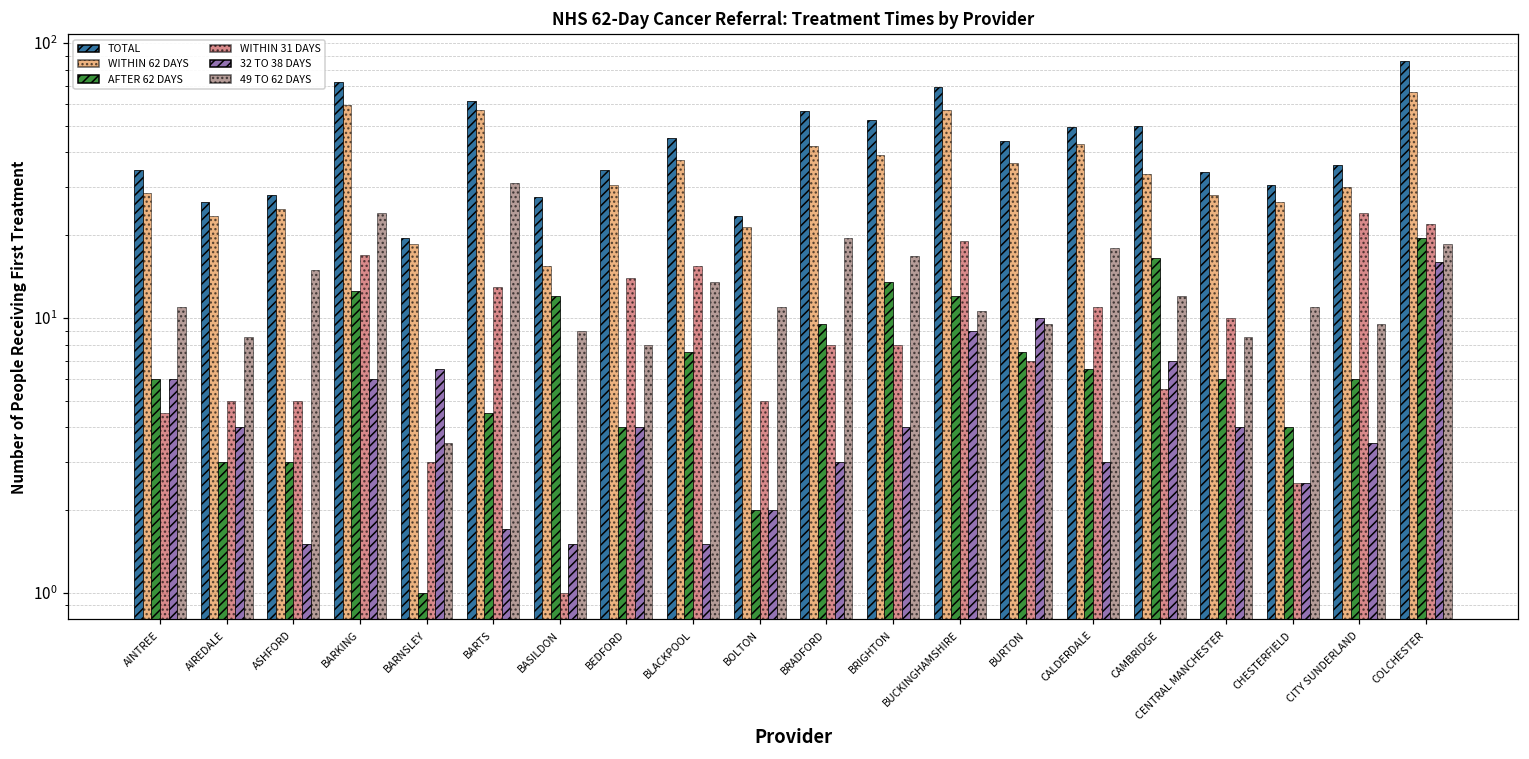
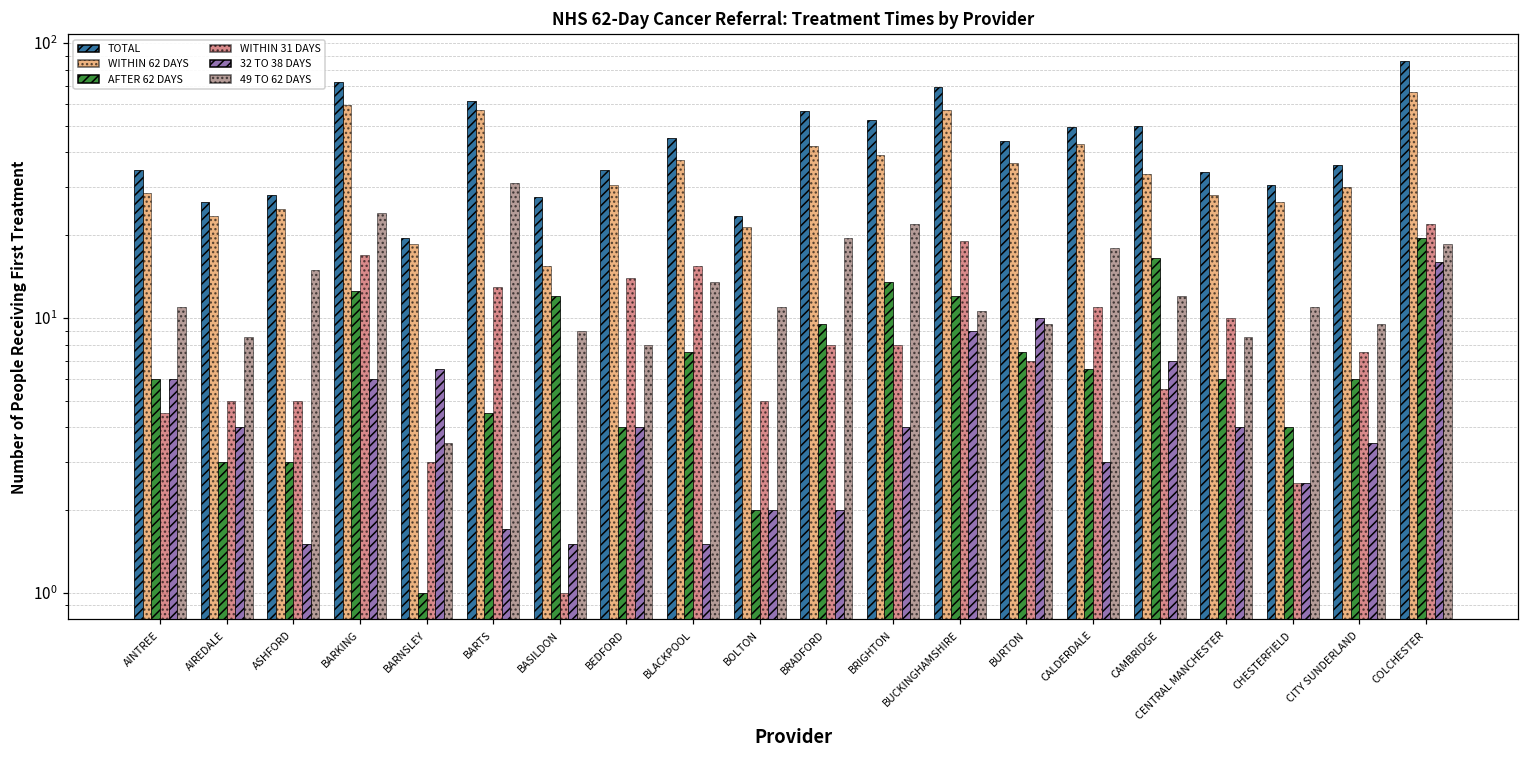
  {
    "TOTAL": {
      "AINTREE": 35,
      "AIREDALE": 27,
      "ASHFORD": 28,
      "BARKING": 72,
      "BARNSLEY": 20,
      "BARTS": 62,
      "BASILDON": 28,
      "BEDFORD": 35,
      "BLACKPOOL": 45,
      "BOLTON": 24,
      "BRADFORD": 57,
      "BRIGHTON": 53,
      "BUCKINGHAMSHIRE": 69,
      "BURTON": 44,
      "CALDERDALE": 50,
      "CAMBRIDGE": 50,
      "CENTRAL MANCHESTER": 34,
      "CHESTERFIELD": 31,
      "CITY SUNDERLAND": 36,
      "COLCHESTER": 86
    },
    "WITHIN 62 DAYS": {
      "AINTREE": 29,
      "AIREDALE": 24,
      "ASHFORD": 25,
      "BARKING": 60,
      "BARNSLEY": 19,
      "BARTS": 57,
      "BASILDON": 16,
      "BEDFORD": 31,
      "BLACKPOOL": 38,
      "BOLTON": 22,
      "BRADFORD": 42,
      "BRIGHTON": 39,
      "BUCKINGHAMSHIRE": 57,
      "BURTON": 37,
      "CALDERDALE": 43,
      "CAMBRIDGE": 34,
      "CENTRAL MANCHESTER": 28,
      "CHESTERFIELD": 27,
      "CITY SUNDERLAND": 30,
      "COLCHESTER": 67
    },
    "AFTER 62 DAYS": {
      "AINTREE": 6.0,
      "AIREDALE": 3.0,
      "ASHFORD": 3.0,
      "BARKING": 13,
      "BARNSLEY": 1.0,
      "BARTS": 4.5,
      "BASILDON": 12,
      "BEDFORD": 4.0,
      "BLACKPOOL": 7.5,
      "BOLTON": 2.0,
      "BRADFORD": 9.5,
      "BRIGHTON": 14,
      "BUCKINGHAMSHIRE": 12,
      "BURTON": 7.5,
      "CALDERDALE": 6.5,
      "CAMBRIDGE": 17,
      "CENTRAL MANCHESTER": 6.0,
      "CHESTERFIELD": 4.0,
      "CITY SUNDERLAND": 6.0,
      "COLCHESTER": 20
    },
    "WITHIN 31 DAYS": {
      "AINTREE": 4.5,
      "AIREDALE": 5.0,
      "ASHFORD": 5.0,
      "BARKING": 17,
      "BARNSLEY": 3.0,
      "BARTS": 13,
      "BASILDON": 1.0,
      "BEDFORD": 14,
      "BLACKPOOL": 16,
      "BOLTON": 5.0,
      "BRADFORD": 8.0,
      "BRIGHTON": 8.0,
      "BUCKINGHAMSHIRE": 19,
      "BURTON": 7.0,
      "CALDERDALE": 11,
      "CAMBRIDGE": 5.5,
      "CENTRAL MANCHESTER": 10.0,
      "CHESTERFIELD": 2.5,
-     "CITY SUNDERLAND": 24,
+     "CITY SUNDERLAND": 7.5,
      "COLCHESTER": 22
    },
    "32 TO 38 DAYS": {
      "AINTREE": 6,
      "AIREDALE": 4,
      "ASHFORD": 1.5,
      "BARKING": 6,
      "BARNSLEY": 6.5,
      "BARTS": 1.7,
      "BASILDON": 1.5,
      "BEDFORD": 4,
      "BLACKPOOL": 1.5,
      "BOLTON": 2,
-     "BRADFORD": 3,
+     "BRADFORD": 2,
      "BRIGHTON": 4,
      "BUCKINGHAMSHIRE": 9,
      "BURTON": 10,
      "CALDERDALE": 3,
      "CAMBRIDGE": 7,
      "CENTRAL MANCHESTER": 4,
      "CHESTERFIELD": 2.5,
      "CITY SUNDERLAND": 3.5,
      "COLCHESTER": 16
    },
    "49 TO 62 DAYS": {
      "AINTREE": 11,
      "AIREDALE": 8.5,
      "ASHFORD": 15,
      "BARKING": 24,
      "BARNSLEY": 3.5,
      "BARTS": 31,
      "BASILDON": 9,
      "BEDFORD": 8,
      "BLACKPOOL": 14,
      "BOLTON": 11,
      "BRADFORD": 20,
-     "BRIGHTON": 17,
+     "BRIGHTON": 22,
      "BUCKINGHAMSHIRE": 10.6,
      "BURTON": 9.5,
      "CALDERDALE": 18,
      "CAMBRIDGE": 12,
      "CENTRAL MANCHESTER": 8.5,
      "CHESTERFIELD": 11,
      "CITY SUNDERLAND": 9.5,
      "COLCHESTER": 19
    }
  }
